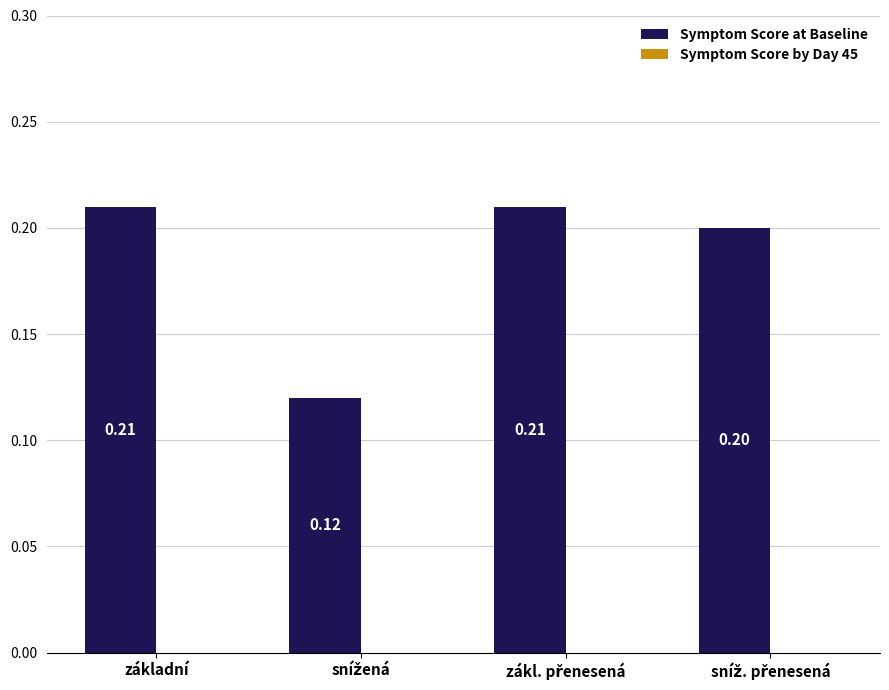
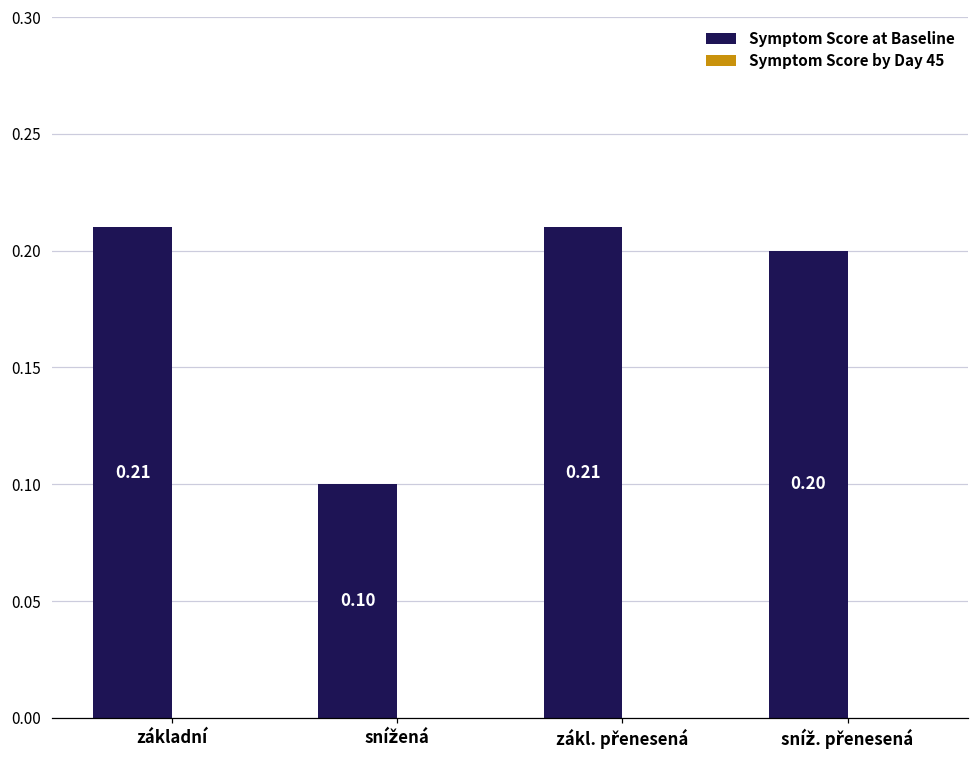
  {
    "Symptom Score at Baseline": {
      "základní": 0.21,
-     "snížená": 0.12,
+     "snížená": 0.10,
      "zákl. přenesená": 0.21,
      "sníž. přenesená": 0.20
    },
    "Symptom Score by Day 45": {
      "základní": 0.000,
      "snížená": 0.000,
      "zákl. přenesená": 0.000,
      "sníž. přenesená": 0.000
    }
  }
